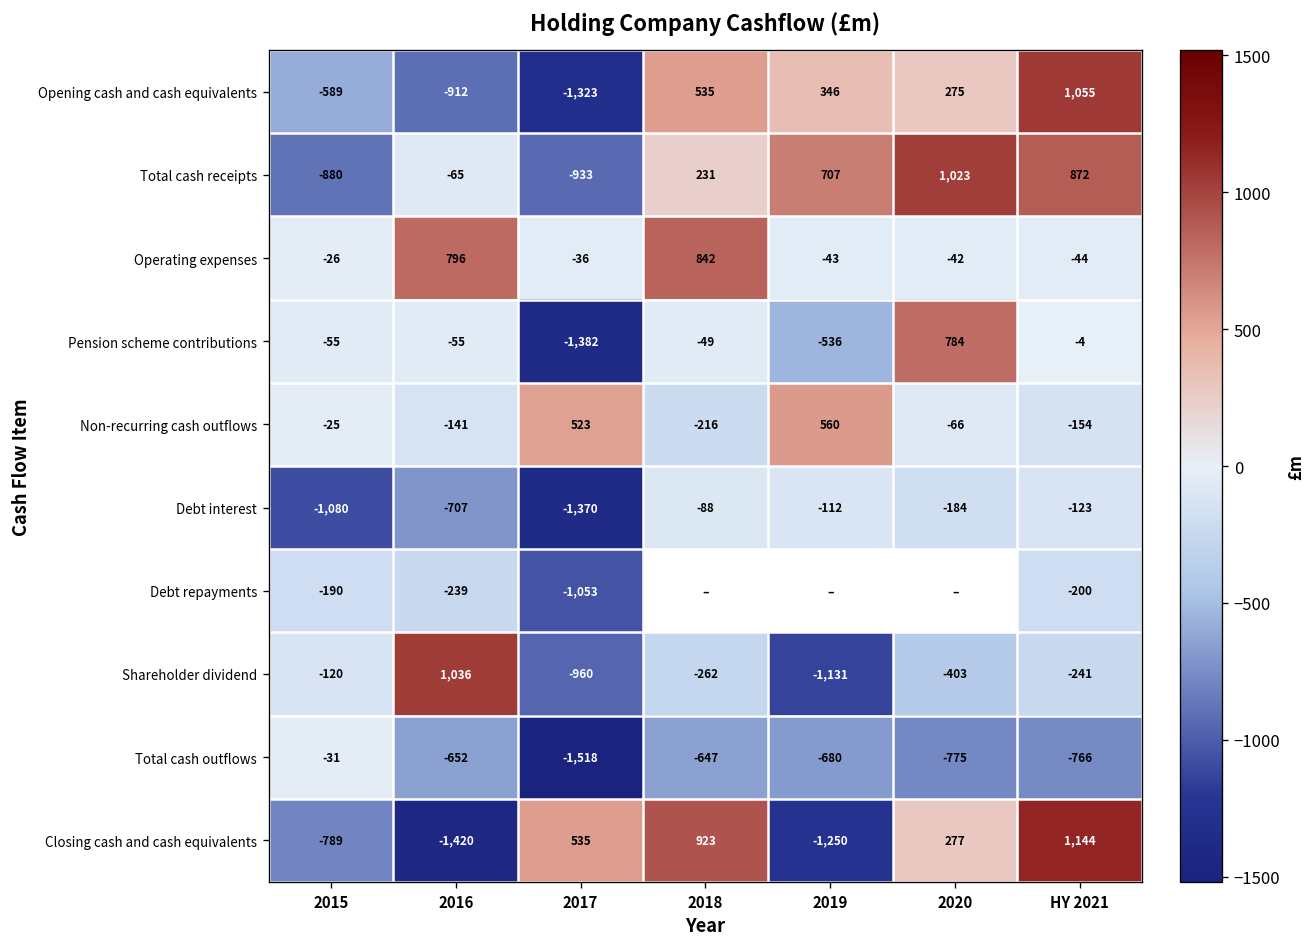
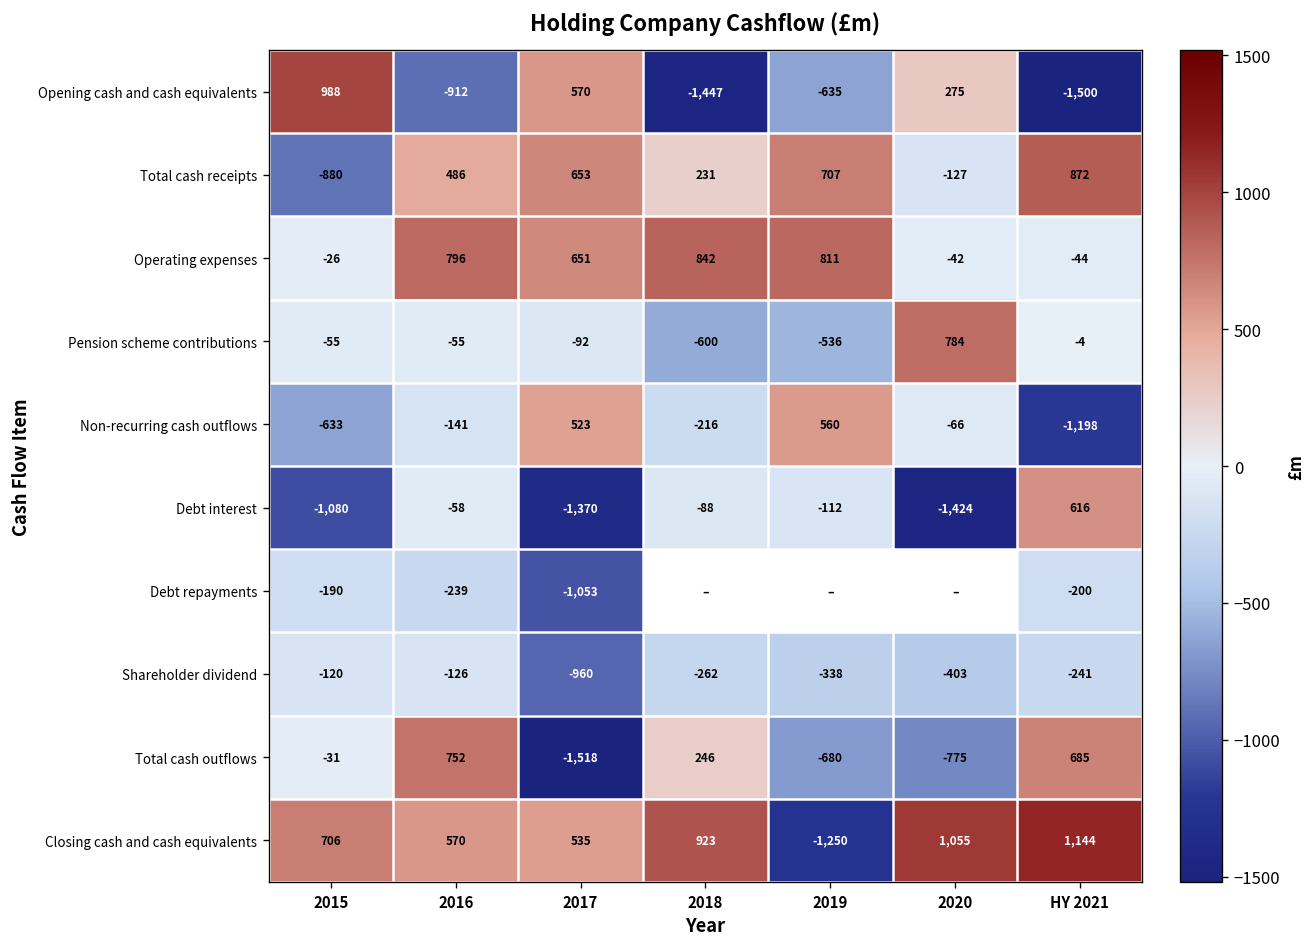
  {
    "Opening cash and cash equivalents": {
-     "2015": "-589",
+     "2015": "988",
      "2016": "-912",
-     "2017": "-1,323",
-     "2018": "535",
-     "2019": "346",
+     "2017": "570",
+     "2018": "-1,447",
+     "2019": "-635",
      "2020": "275",
-     "HY 2021": "1,055"
+     "HY 2021": "-1,500"
    },
    "Total cash receipts": {
      "2015": "-880",
-     "2016": "-65",
-     "2017": "-933",
+     "2016": "486",
+     "2017": "653",
      "2018": "231",
      "2019": "707",
-     "2020": "1,023",
+     "2020": "-127",
      "HY 2021": "872"
    },
    "Operating expenses": {
      "2015": "-26",
      "2016": "796",
-     "2017": "-36",
+     "2017": "651",
      "2018": "842",
-     "2019": "-43",
+     "2019": "811",
      "2020": "-42",
      "HY 2021": "-44"
    },
    "Pension scheme contributions": {
      "2015": "-55",
      "2016": "-55",
-     "2017": "-1,382",
-     "2018": "-49",
+     "2017": "-92",
+     "2018": "-600",
      "2019": "-536",
      "2020": "784",
      "HY 2021": "-4"
    },
    "Non-recurring cash outflows": {
-     "2015": "-25",
+     "2015": "-633",
      "2016": "-141",
      "2017": "523",
      "2018": "-216",
      "2019": "560",
      "2020": "-66",
-     "HY 2021": "-154"
+     "HY 2021": "-1,198"
    },
    "Debt interest": {
      "2015": "-1,080",
-     "2016": "-707",
+     "2016": "-58",
      "2017": "-1,370",
      "2018": "-88",
      "2019": "-112",
-     "2020": "-184",
-     "HY 2021": "-123"
+     "2020": "-1,424",
+     "HY 2021": "616"
    },
    "Debt repayments": {
      "2015": "-190",
      "2016": "-239",
      "2017": "-1,053",
      "HY 2021": "-200"
    },
    "Shareholder dividend": {
      "2015": "-120",
-     "2016": "1,036",
+     "2016": "-126",
      "2017": "-960",
      "2018": "-262",
-     "2019": "-1,131",
+     "2019": "-338",
      "2020": "-403",
      "HY 2021": "-241"
    },
    "Total cash outflows": {
      "2015": "-31",
-     "2016": "-652",
+     "2016": "752",
      "2017": "-1,518",
-     "2018": "-647",
+     "2018": "246",
      "2019": "-680",
      "2020": "-775",
-     "HY 2021": "-766"
+     "HY 2021": "685"
    },
    "Closing cash and cash equivalents": {
-     "2015": "-789",
-     "2016": "-1,420",
+     "2015": "706",
+     "2016": "570",
      "2017": "535",
      "2018": "923",
      "2019": "-1,250",
-     "2020": "277",
+     "2020": "1,055",
      "HY 2021": "1,144"
    }
  }
